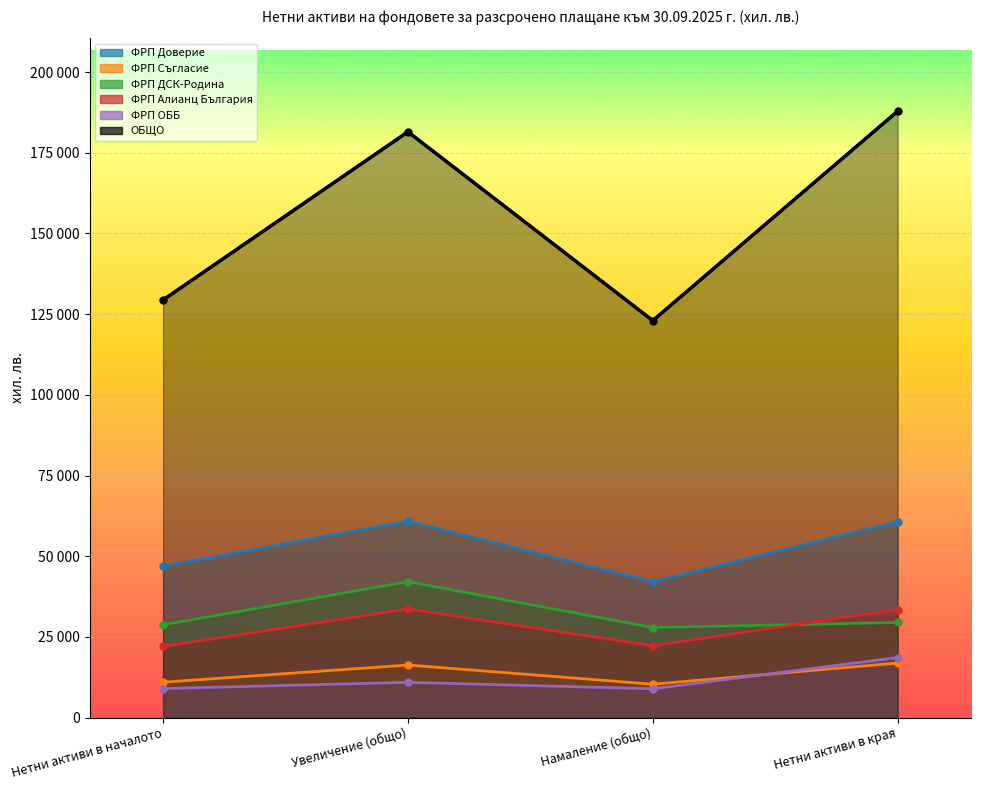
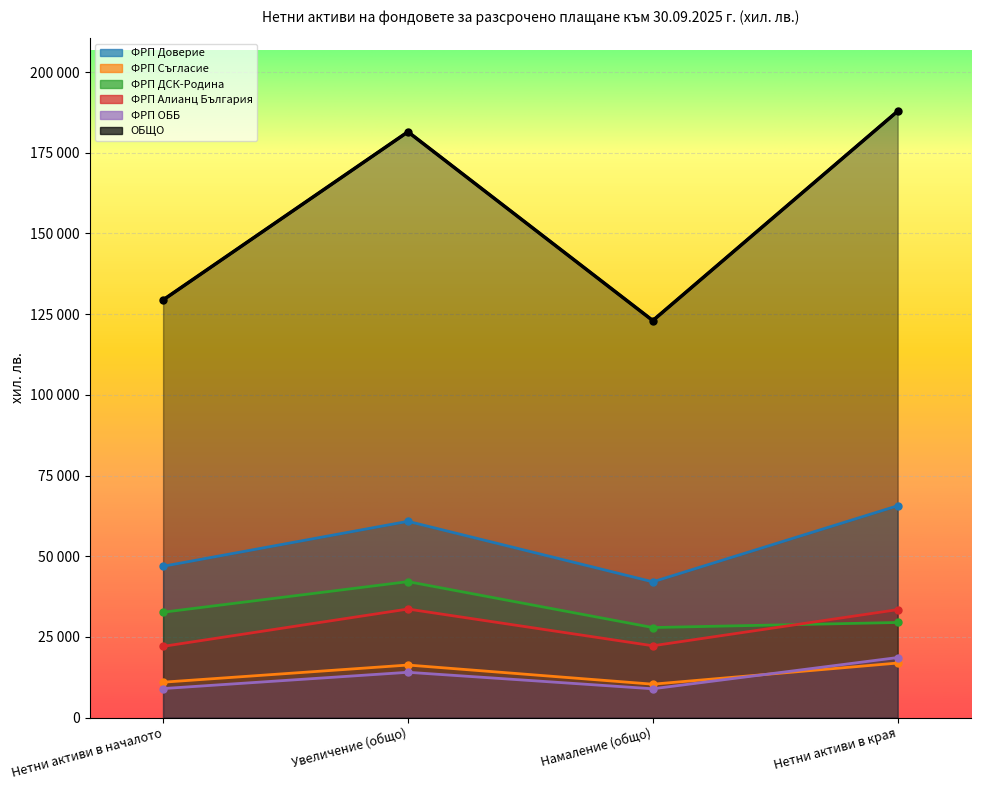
  {
    "ФРП Доверие": {
      "Нетни активи в началото": 47000,
      "Увеличение (общо)": 61000,
      "Намаление (общо)": 42000,
-     "Нетни активи в края": 61000
+     "Нетни активи в края": 66000
    },
    "ФРП ДСК-Родина": {
-     "Нетни активи в началото": 29000,
+     "Нетни активи в началото": 33000,
      "Увеличение (общо)": 42000,
      "Намаление (общо)": 28000,
      "Нетни активи в края": 29000
    },
    "ФРП ОББ": {
      "Нетни активи в началото": 9000,
-     "Увеличение (общо)": 11000,
+     "Увеличение (общо)": 14000,
      "Намаление (общо)": 9000,
      "Нетни активи в края": 19000
    },
    "ОБЩО": {
      "Нетни активи в началото": 129000,
      "Увеличение (общо)": 181000,
      "Намаление (общо)": 123000,
      "Нетни активи в края": 188000
    }
  }
